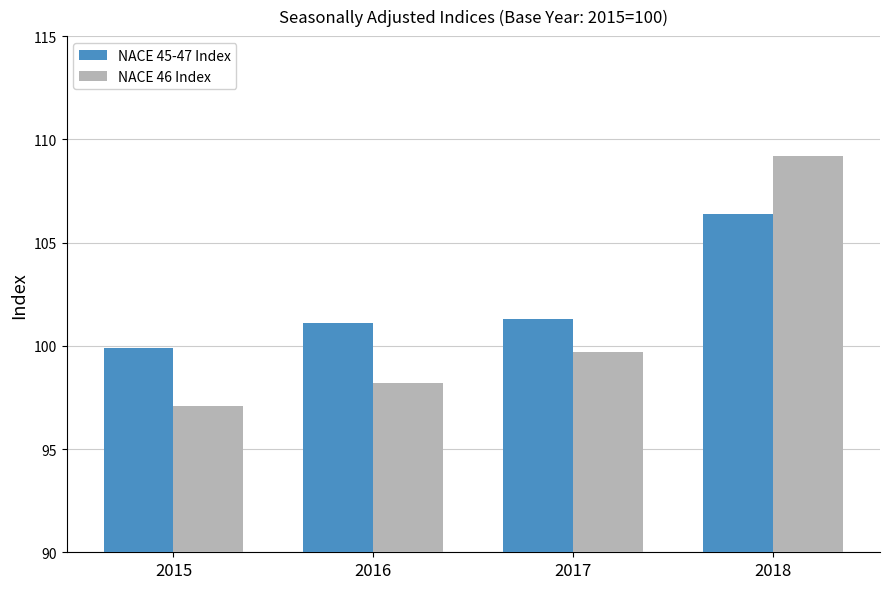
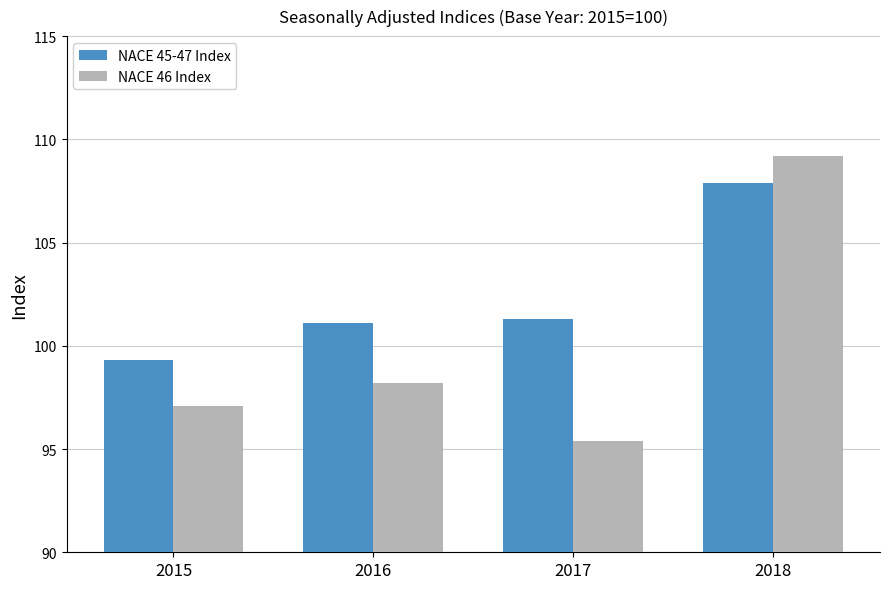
  {
    "NACE 45-47 Index": {
-     "2015": 99.9,
+     "2015": 99.3,
      "2016": 101.1,
      "2017": 101.3,
-     "2018": 106.4
+     "2018": 107.9
    },
    "NACE 46 Index": {
      "2015": 97.1,
      "2016": 98.2,
-     "2017": 99.7,
+     "2017": 95.4,
      "2018": 109.2
    }
  }
